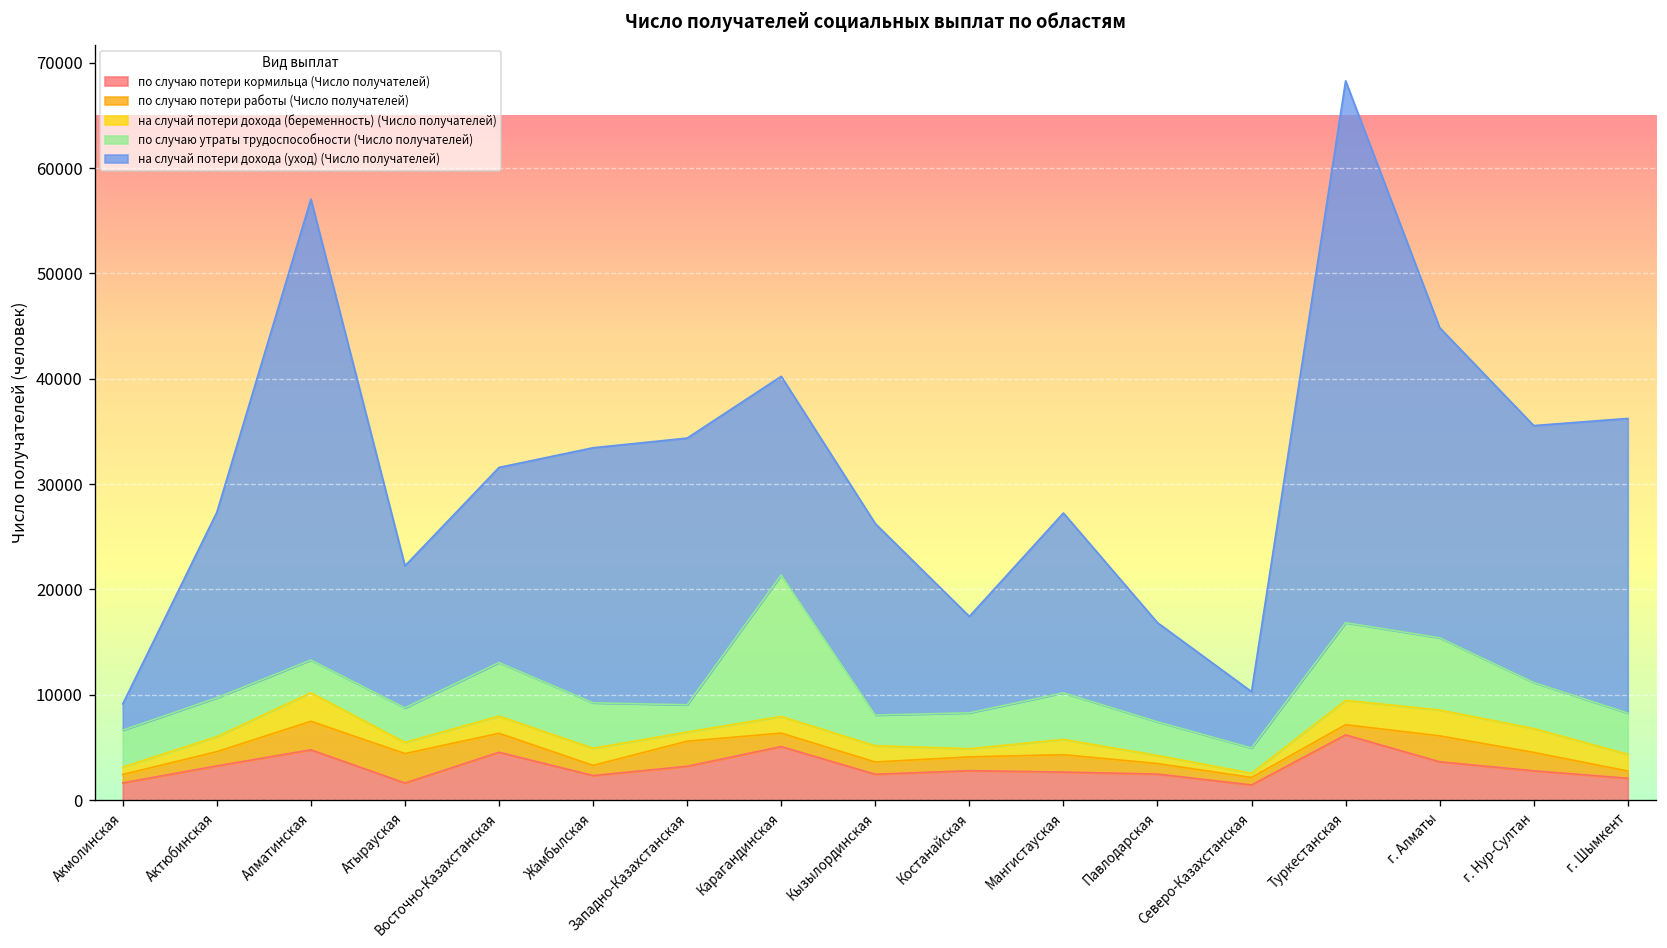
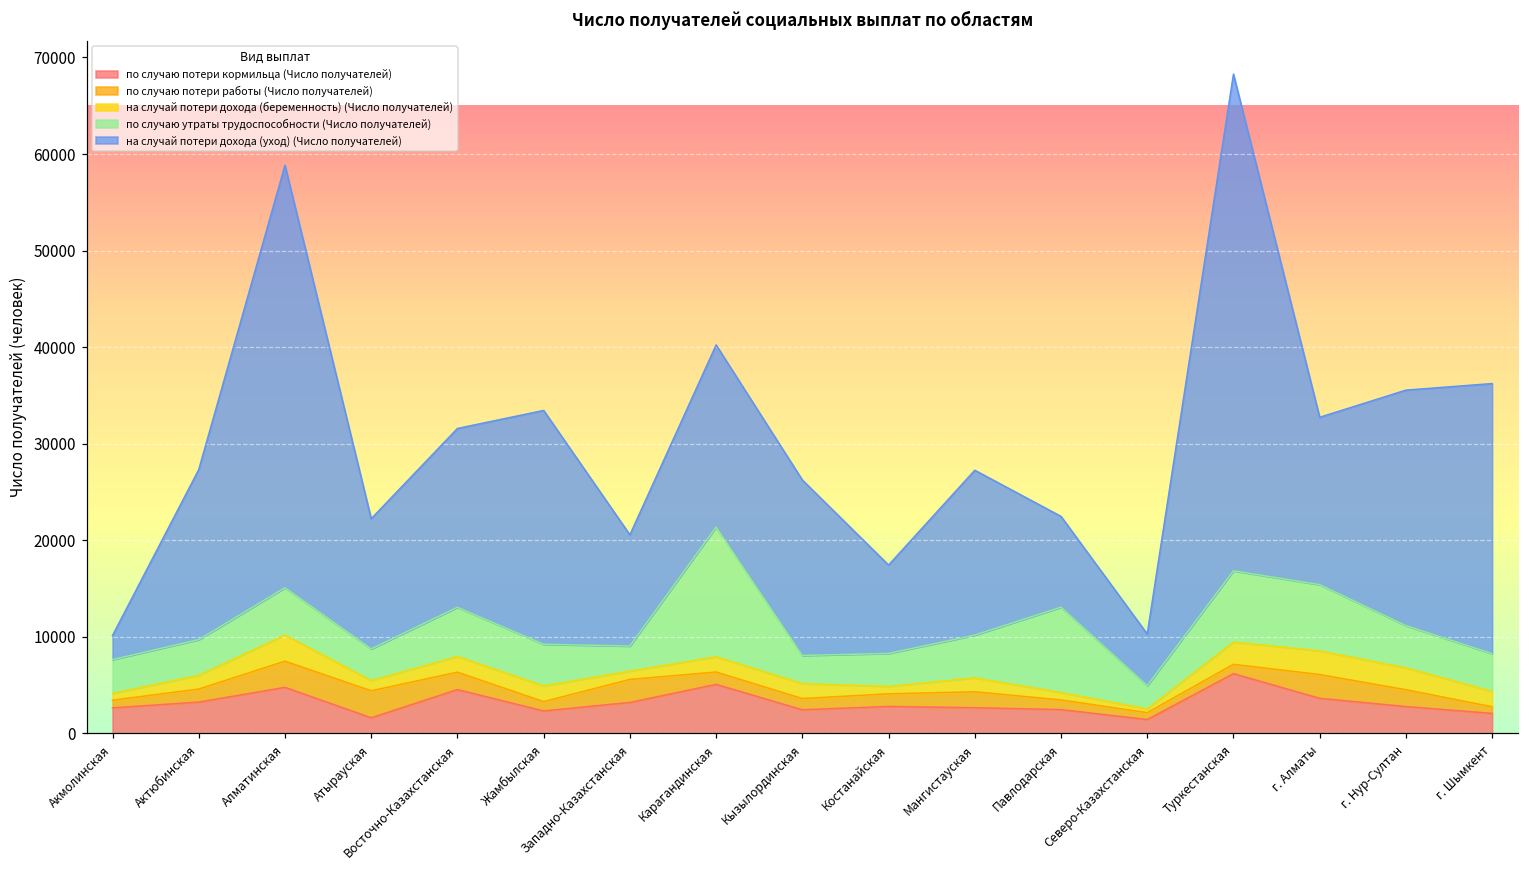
  {
    "по случаю потери кормильца (Число получателей)": {
-     "Акмолинская": 2000,
+     "Акмолинская": 3000,
      "Актюбинская": 3000,
      "Алматинская": 5000,
      "Атырауская": 2000,
      "Восточно-Казахстанская": 5000,
      "Жамбылская": 2000,
      "Западно-Казахстанская": 3000,
      "Карагандинская": 5000,
      "Кызылординская": 2000,
      "Костанайская": 3000,
      "Мангистауская": 3000,
      "Павлодарская": 2000,
      "Северо-Казахстанская": 1000,
      "Туркестанская": 6000,
      "г. Алматы": 4000,
      "г. Нур-Султан": 3000,
      "г. Шымкент": 2000
    },
    "по случаю утраты трудоспособности (Число получателей)": {
      "Акмолинская": 4000,
      "Актюбинская": 4000,
-     "Алматинская": 3000,
+     "Алматинская": 5000,
      "Атырауская": 3000,
      "Восточно-Казахстанская": 5000,
      "Жамбылская": 4000,
      "Западно-Казахстанская": 3000,
      "Карагандинская": 13000,
      "Кызылординская": 3000,
      "Костанайская": 3000,
      "Мангистауская": 4000,
-     "Павлодарская": 3000,
+     "Павлодарская": 9000,
      "Северо-Казахстанская": 2000,
      "Туркестанская": 7000,
      "г. Алматы": 7000,
      "г. Нур-Султан": 4000,
      "г. Шымкент": 4000
    },
    "на случай потери дохода (уход) (Число получателей)": {
      "Акмолинская": 2000,
      "Актюбинская": 18000,
      "Алматинская": 44000,
      "Атырауская": 13000,
      "Восточно-Казахстанская": 19000,
      "Жамбылская": 24000,
-     "Западно-Казахстанская": 25000,
+     "Западно-Казахстанская": 12000,
      "Карагандинская": 19000,
      "Кызылординская": 18000,
      "Костанайская": 9000,
      "Мангистауская": 17000,
      "Павлодарская": 9000,
      "Северо-Казахстанская": 5000,
      "Туркестанская": 51000,
-     "г. Алматы": 29000,
+     "г. Алматы": 17000,
      "г. Нур-Султан": 24000,
      "г. Шымкент": 28000
    }
  }
